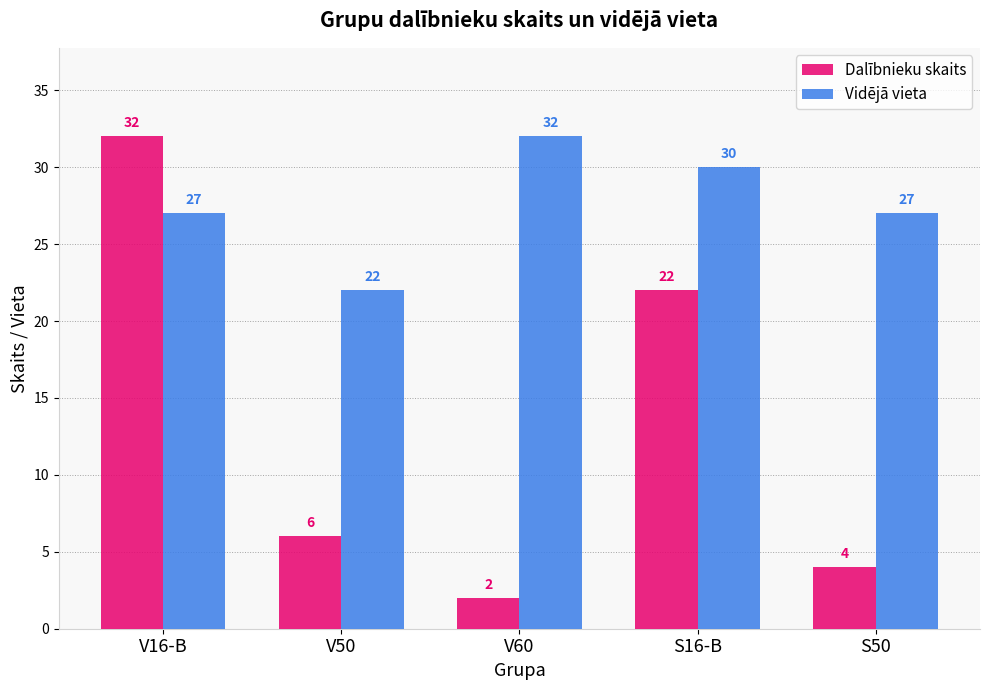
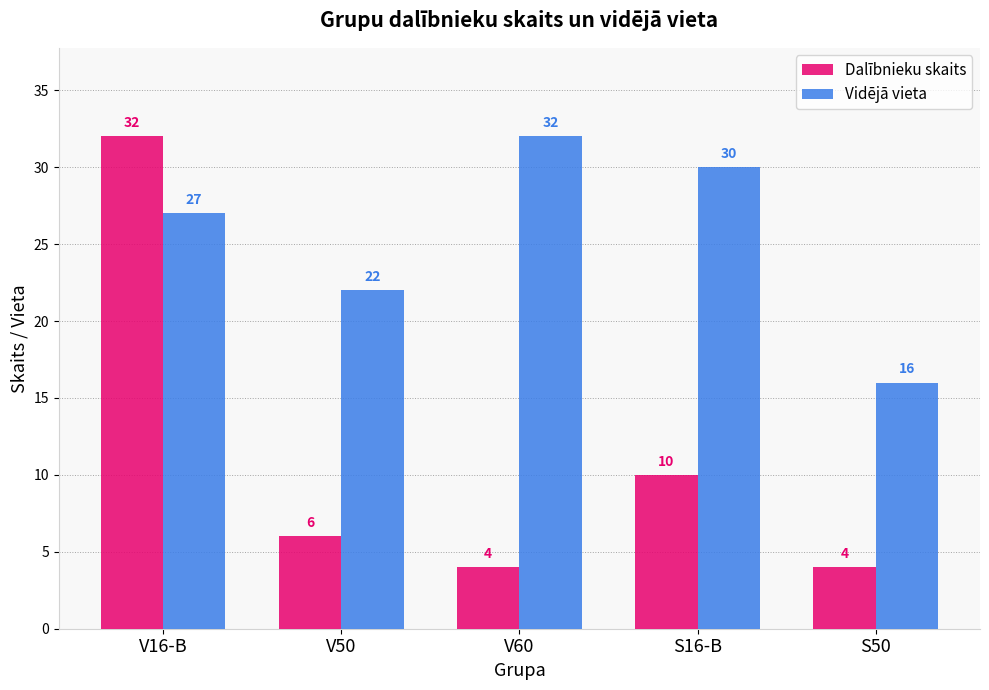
  {
    "Dalībnieku skaits": {
      "V16-B": 32,
      "V50": 6,
-     "V60": 2,
-     "S16-B": 22,
+     "V60": 4,
+     "S16-B": 10,
      "S50": 4
    },
    "Vidējā vieta": {
      "V16-B": 27,
      "V50": 22,
      "V60": 32,
      "S16-B": 30,
-     "S50": 27
+     "S50": 16
    }
  }
